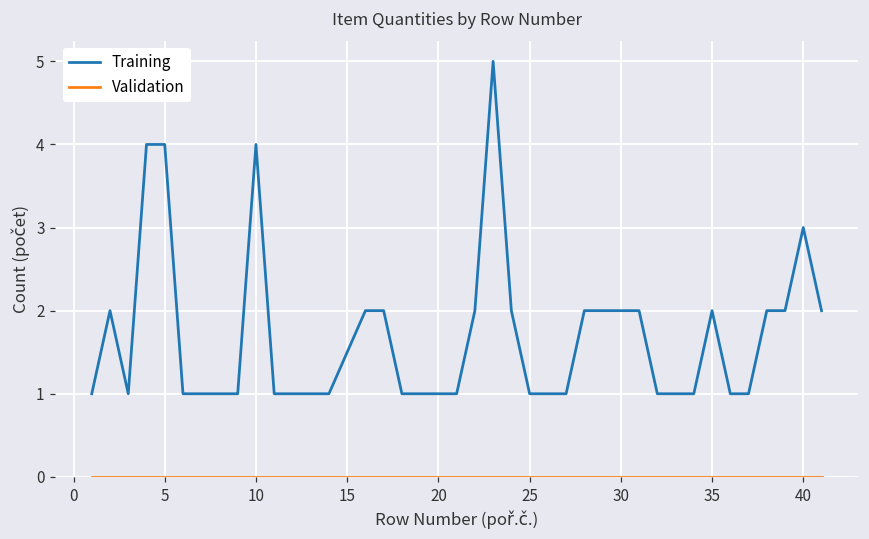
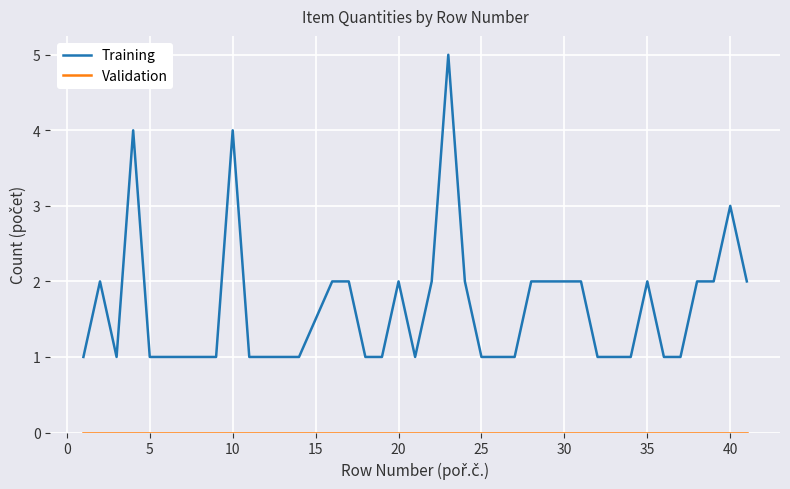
  {
    "Training": {
-     "5": 4,
+     "5": 1,
      "10": 4,
-     "20": 1,
+     "20": 2,
      "25": 1,
      "30": 2,
      "35": 2,
      "40": 3
    },
    "Validation": {
      "5": 0,
      "10": 0,
      "20": 0,
      "25": 0,
      "30": 0,
      "35": 0,
      "40": 0
    }
  }
